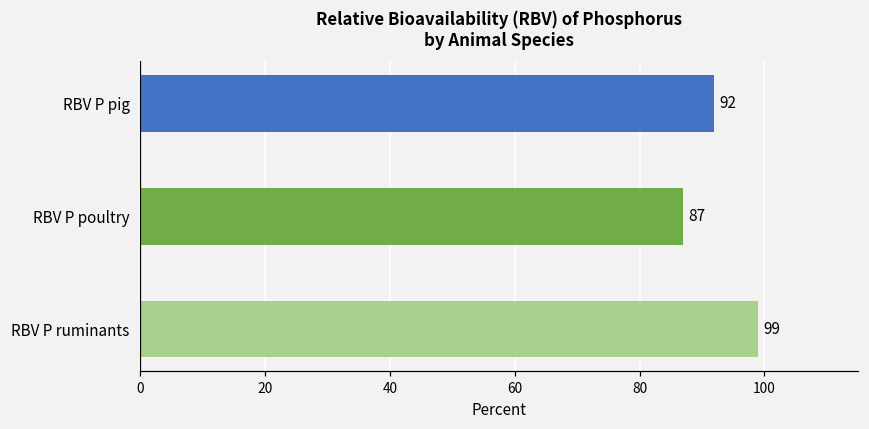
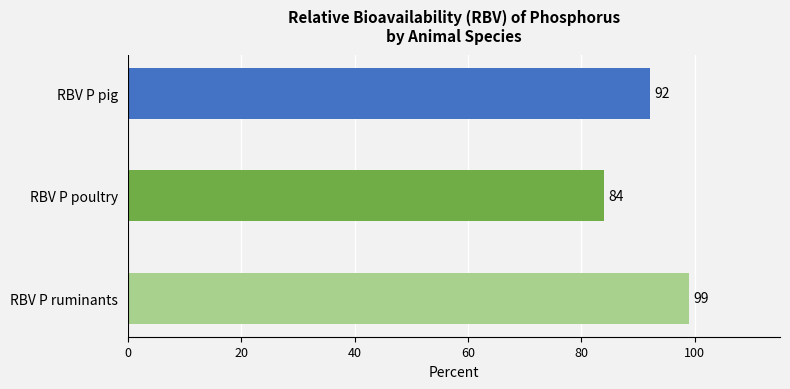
  {
    "RBV P pig": 92,
-   "RBV P poultry": 87,
+   "RBV P poultry": 84,
    "RBV P ruminants": 99
  }
